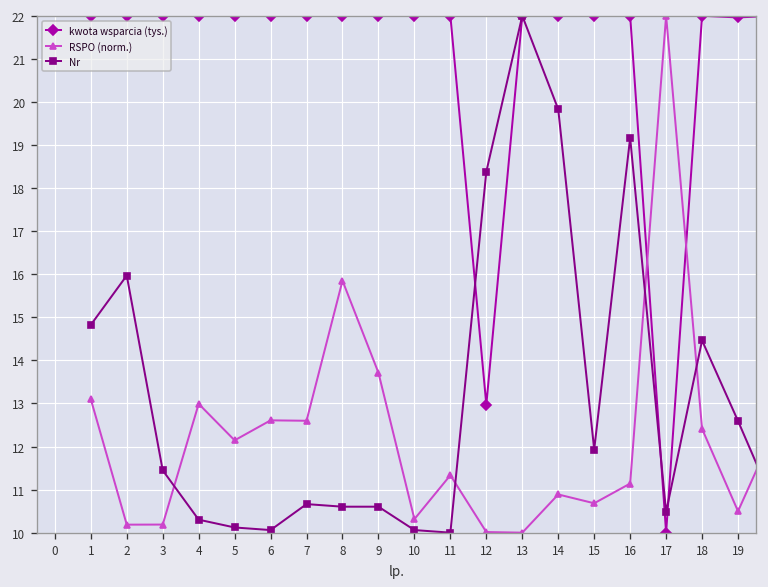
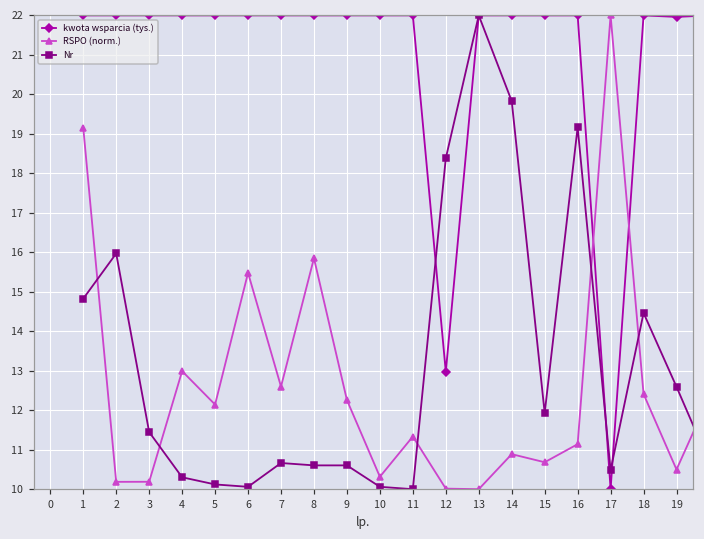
  {
    "RSPO (norm.)": {
-     "1": 13.1,
+     "1": 19.2,
      "2": 10.2,
      "3": 10.2,
      "4": 13.0,
      "5": 12.1,
-     "6": 12.6,
+     "6": 15.5,
      "7": 12.6,
      "8": 15.9,
-     "9": 13.7,
+     "9": 12.3,
      "10": 10.3,
      "11": 11.3,
      "12": 10.0,
      "13": 10.0,
      "14": 10.9,
      "15": 10.7,
      "16": 11.1,
      "17": 22.0,
      "18": 12.4,
      "19": 10.5
    }
  }
